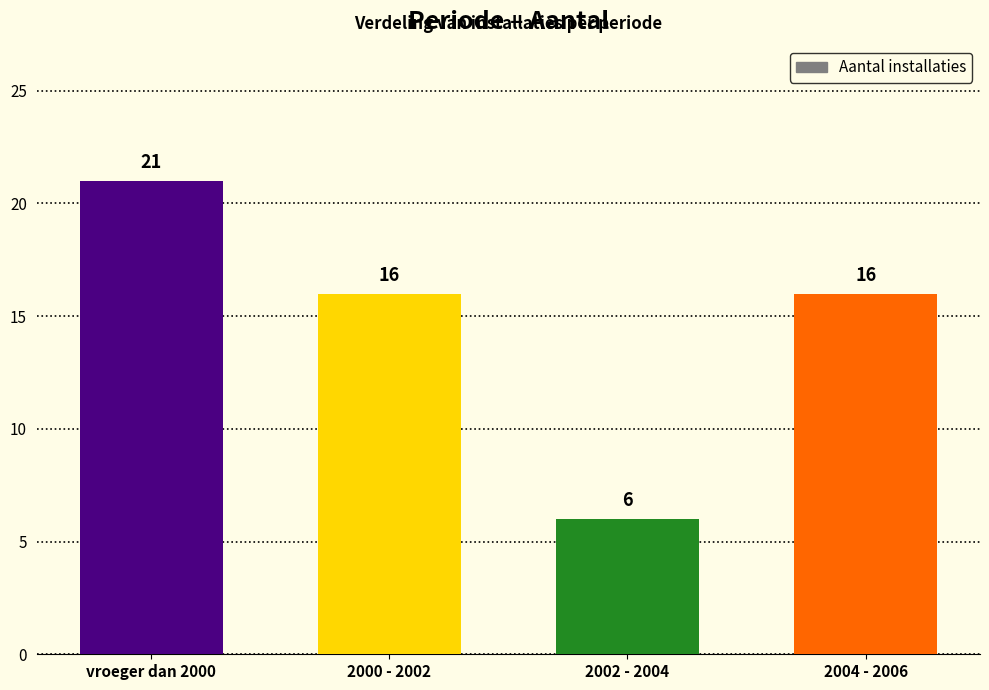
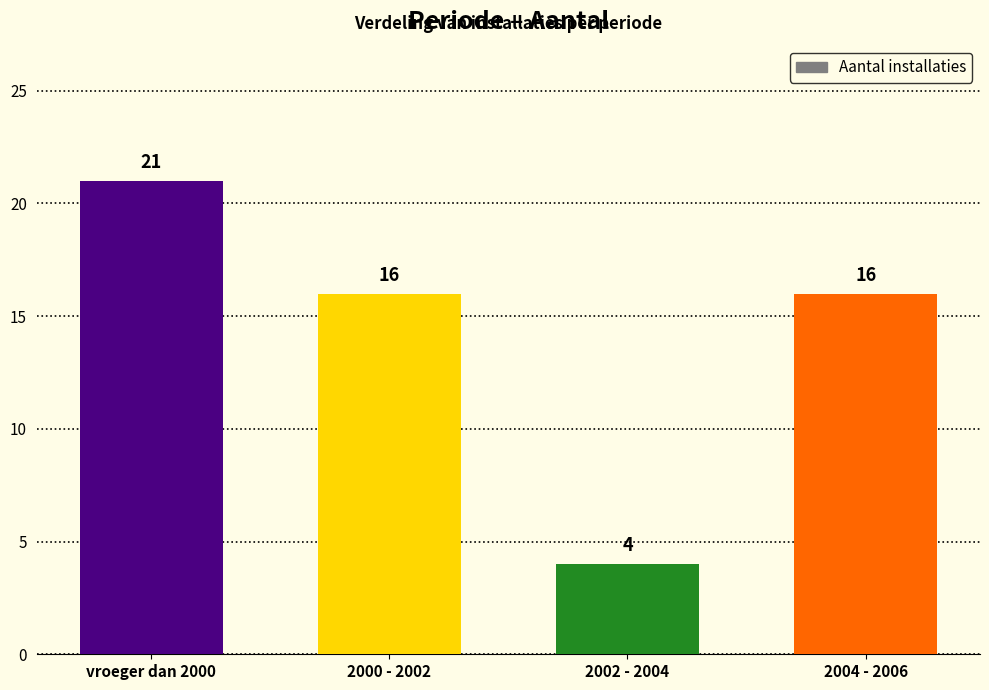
  {
    "vroeger dan 2000": 21,
    "2000 - 2002": 16,
-   "2002 - 2004": 6,
+   "2002 - 2004": 4,
    "2004 - 2006": 16
  }
